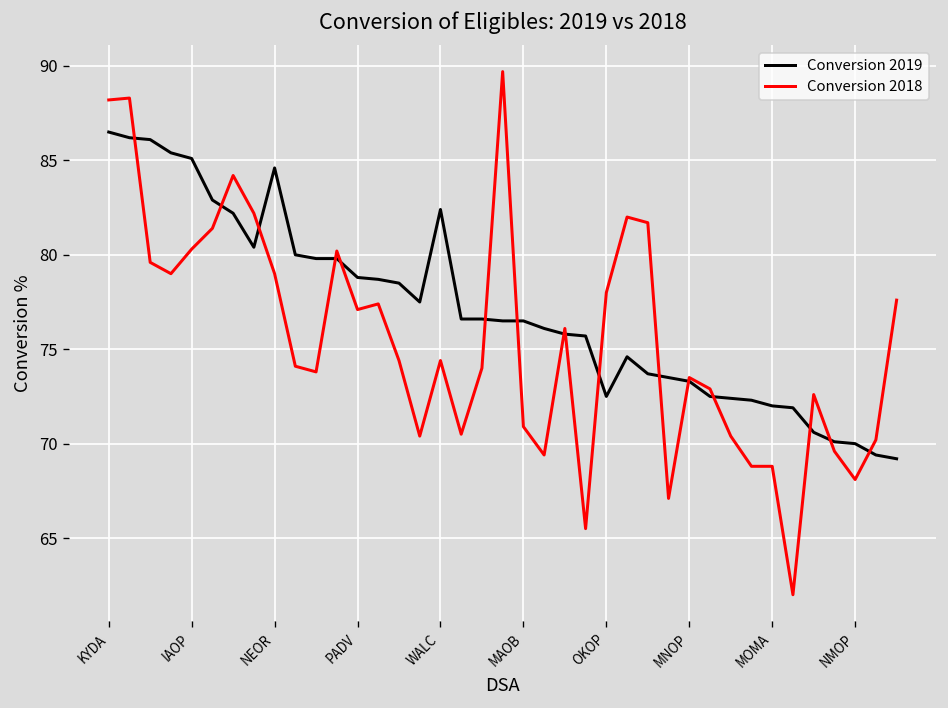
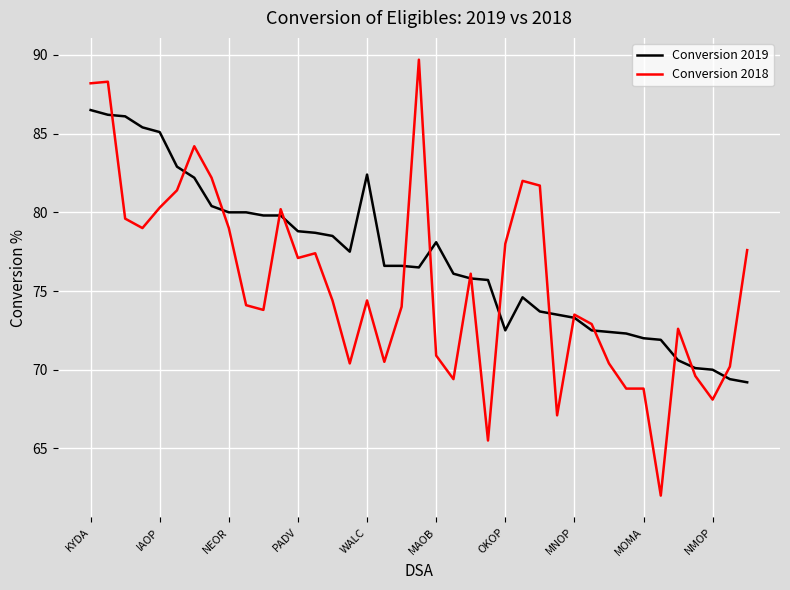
  {
    "Conversion 2019": {
      "KYDA": 86.5,
      "IAOP": 85.1,
-     "NEOR": 84.6,
+     "NEOR": 80.0,
      "PADV": 78.8,
      "WALC": 82.4,
-     "MAOB": 76.5,
+     "MAOB": 78.1,
      "OKOP": 72.5,
      "MNOP": 73.3,
      "MOMA": 72.0,
      "NMOP": 70.0
    },
    "Conversion 2018": {
      "KYDA": 88.2,
      "IAOP": 80.3,
      "NEOR": 79.0,
      "PADV": 77.1,
      "WALC": 74.4,
      "MAOB": 70.9,
      "OKOP": 78.0,
      "MNOP": 73.5,
      "MOMA": 68.8,
      "NMOP": 68.1
    }
  }
